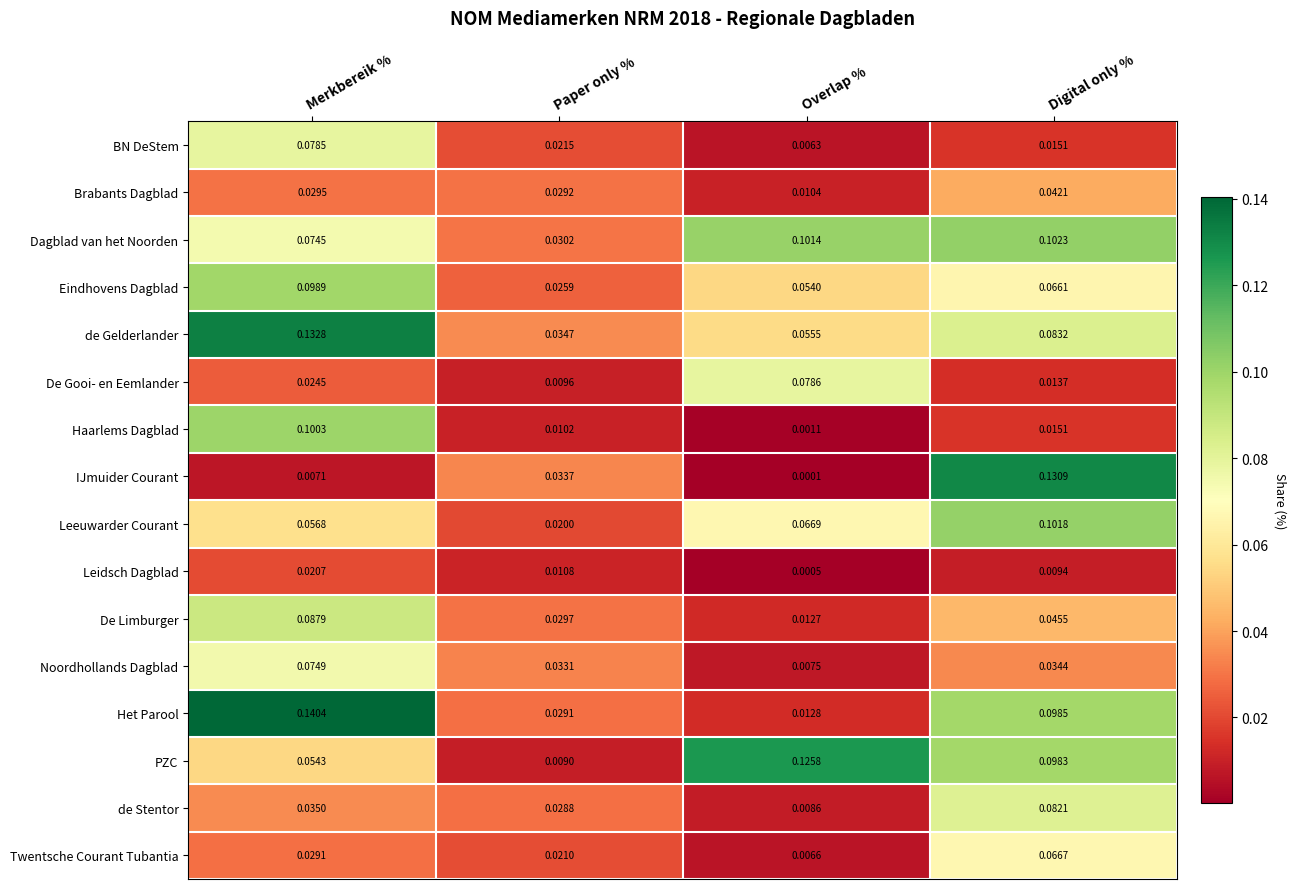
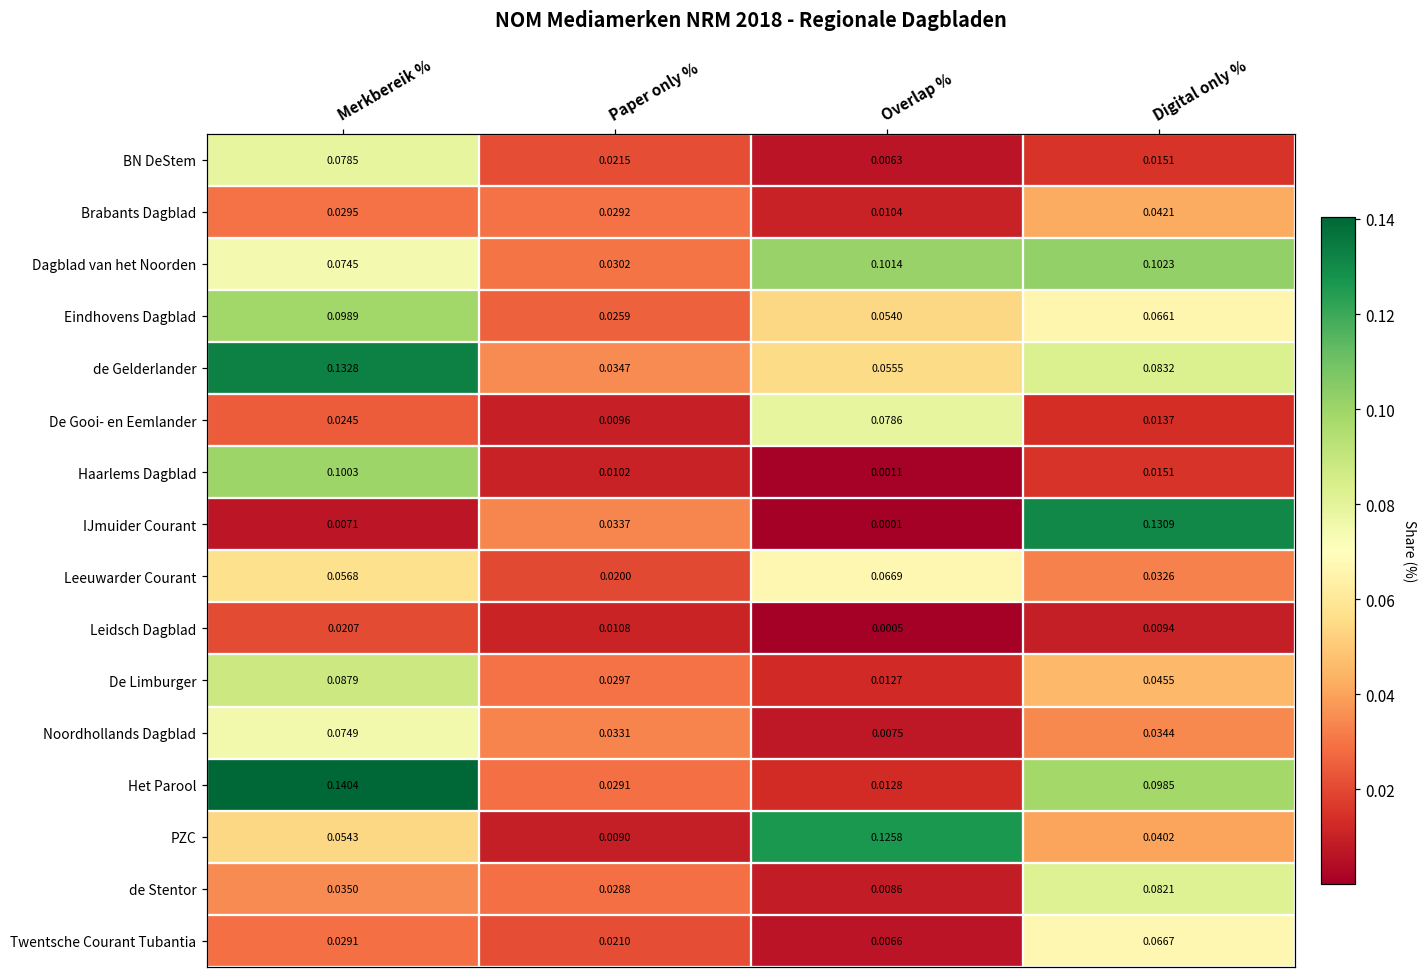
  {
    "BN DeStem": {
      "Merkbereik %": 0.0785,
      "Paper only %": 0.0215,
      "Overlap %": 0.0063,
      "Digital only %": 0.0151
    },
    "Brabants Dagblad": {
      "Merkbereik %": 0.0295,
      "Paper only %": 0.0292,
      "Overlap %": 0.0104,
      "Digital only %": 0.0421
    },
    "Dagblad van het Noorden": {
      "Merkbereik %": 0.0745,
      "Paper only %": 0.0302,
      "Overlap %": 0.1014,
      "Digital only %": 0.1023
    },
    "Eindhovens Dagblad": {
      "Merkbereik %": 0.0989,
      "Paper only %": 0.0259,
      "Overlap %": 0.0540,
      "Digital only %": 0.0661
    },
    "de Gelderlander": {
      "Merkbereik %": 0.1328,
      "Paper only %": 0.0347,
      "Overlap %": 0.0555,
      "Digital only %": 0.0832
    },
    "De Gooi- en Eemlander": {
      "Merkbereik %": 0.0245,
      "Paper only %": 0.0096,
      "Overlap %": 0.0786,
      "Digital only %": 0.0137
    },
    "Haarlems Dagblad": {
      "Merkbereik %": 0.1003,
      "Paper only %": 0.0102,
      "Overlap %": 0.0011,
      "Digital only %": 0.0151
    },
    "IJmuider Courant": {
      "Merkbereik %": 0.0071,
      "Paper only %": 0.0337,
      "Overlap %": 0.0001,
      "Digital only %": 0.1309
    },
    "Leeuwarder Courant": {
      "Merkbereik %": 0.0568,
      "Paper only %": 0.0200,
      "Overlap %": 0.0669,
-     "Digital only %": 0.1018
+     "Digital only %": 0.0326
    },
    "Leidsch Dagblad": {
      "Merkbereik %": 0.0207,
      "Paper only %": 0.0108,
      "Overlap %": 0.0005,
      "Digital only %": 0.0094
    },
    "De Limburger": {
      "Merkbereik %": 0.0879,
      "Paper only %": 0.0297,
      "Overlap %": 0.0127,
      "Digital only %": 0.0455
    },
    "Noordhollands Dagblad": {
      "Merkbereik %": 0.0749,
      "Paper only %": 0.0331,
      "Overlap %": 0.0075,
      "Digital only %": 0.0344
    },
    "Het Parool": {
      "Merkbereik %": 0.1404,
      "Paper only %": 0.0291,
      "Overlap %": 0.0128,
      "Digital only %": 0.0985
    },
    "PZC": {
      "Merkbereik %": 0.0543,
      "Paper only %": 0.0090,
      "Overlap %": 0.1258,
-     "Digital only %": 0.0983
+     "Digital only %": 0.0402
    },
    "de Stentor": {
      "Merkbereik %": 0.0350,
      "Paper only %": 0.0288,
      "Overlap %": 0.0086,
      "Digital only %": 0.0821
    },
    "Twentsche Courant Tubantia": {
      "Merkbereik %": 0.0291,
      "Paper only %": 0.0210,
      "Overlap %": 0.0066,
      "Digital only %": 0.0667
    }
  }
